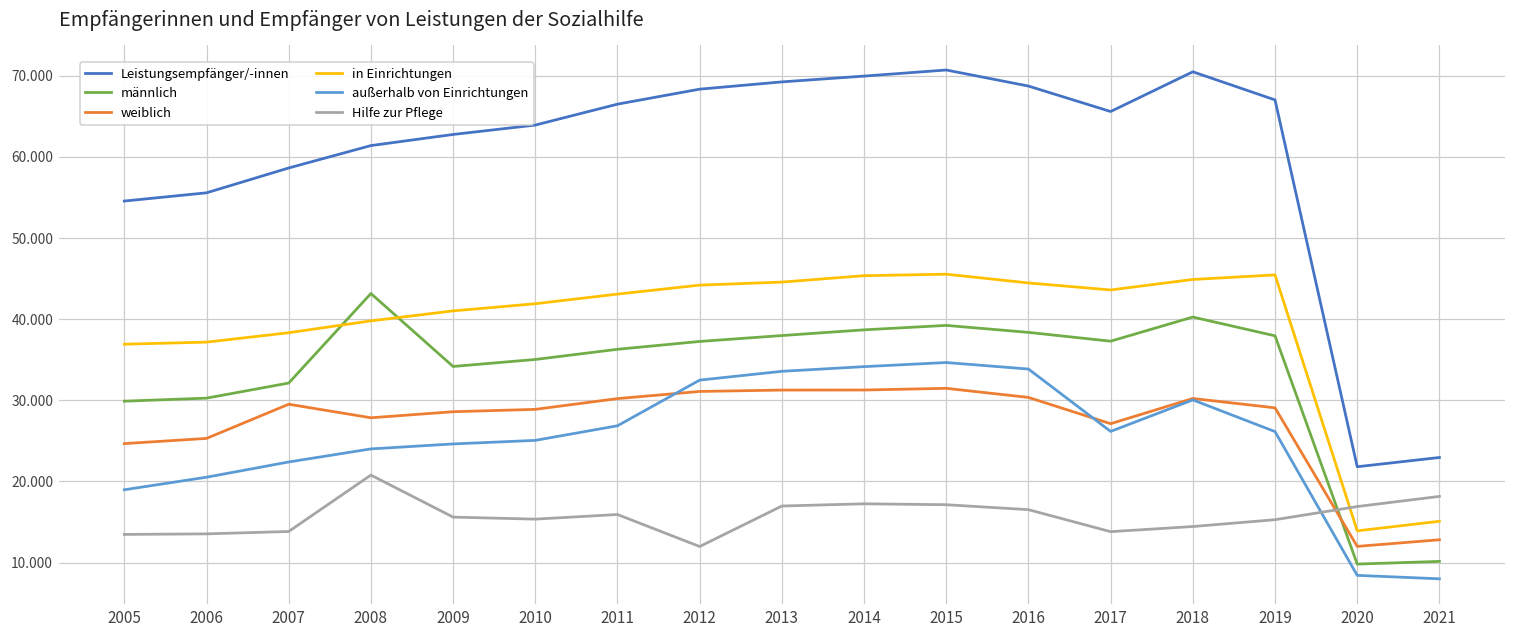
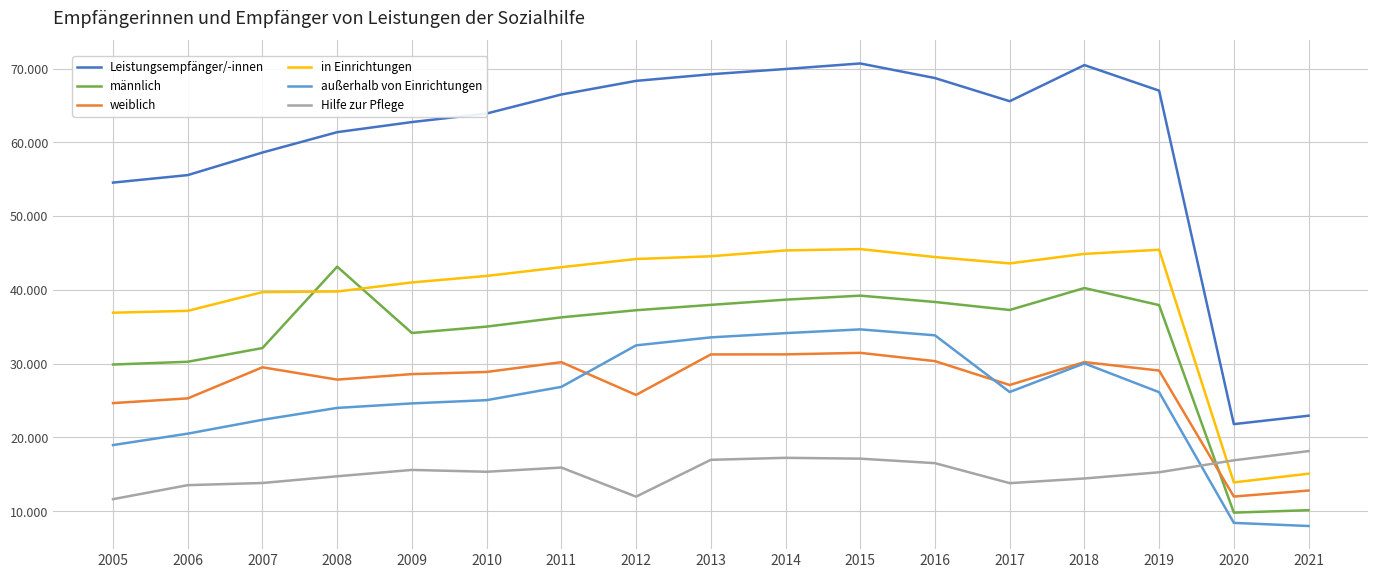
  {
    "männlich": {
      "2005": 30,
      "2006": 30,
      "2007": 32,
      "2008": 43,
      "2009": 34,
      "2010": 35,
      "2011": 36,
      "2012": 37,
      "2013": 38,
      "2014": 39,
      "2015": 39,
      "2016": 38,
      "2017": 37,
      "2018": 40,
      "2019": 38,
      "2020": 10,
      "2021": 10
    },
    "weiblich": {
      "2005": 25,
      "2006": 25,
      "2007": 30,
      "2008": 28,
      "2009": 29,
      "2010": 29,
      "2011": 30,
-     "2012": 31,
+     "2012": 26,
      "2013": 31,
      "2014": 31,
      "2015": 31,
      "2016": 30,
      "2017": 27,
      "2019": 29,
      "2020": 12,
      "2021": 13
    },
    "in Einrichtungen": {
      "2005": 37,
      "2006": 37,
-     "2007": 38,
+     "2007": 40,
      "2008": 40,
      "2009": 41,
      "2010": 42,
      "2011": 43,
      "2012": 44,
      "2013": 45,
      "2014": 45,
      "2015": 46,
      "2016": 44,
      "2017": 44,
      "2018": 45,
      "2019": 45,
      "2020": 14,
      "2021": 15
    },
    "Hilfe zur Pflege": {
-     "2005": 13,
+     "2005": 12,
      "2006": 14,
      "2007": 14,
-     "2008": 21,
+     "2008": 15,
      "2009": 16,
      "2010": 15,
      "2011": 16,
      "2012": 12,
      "2013": 17,
      "2014": 17,
      "2015": 17,
      "2016": 17,
      "2017": 14,
      "2018": 14,
      "2019": 15,
      "2020": 17,
      "2021": 18
    }
  }
